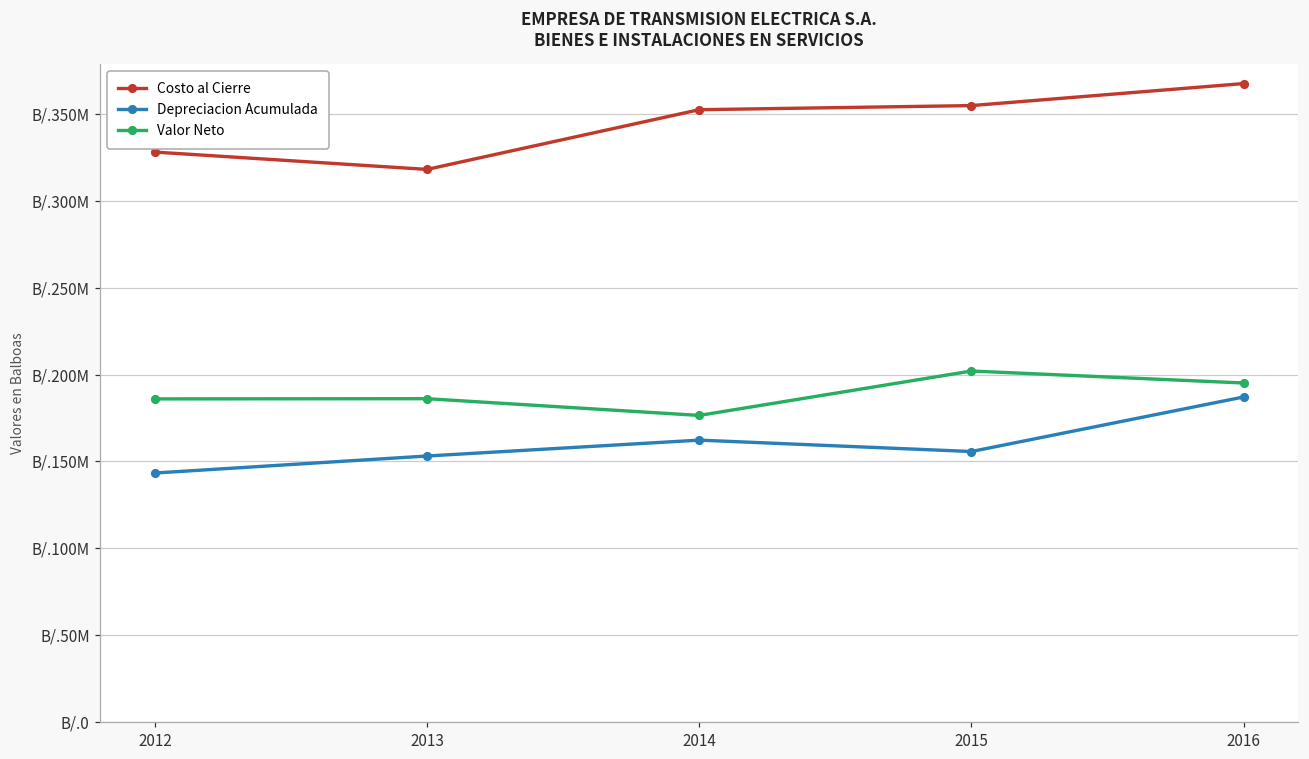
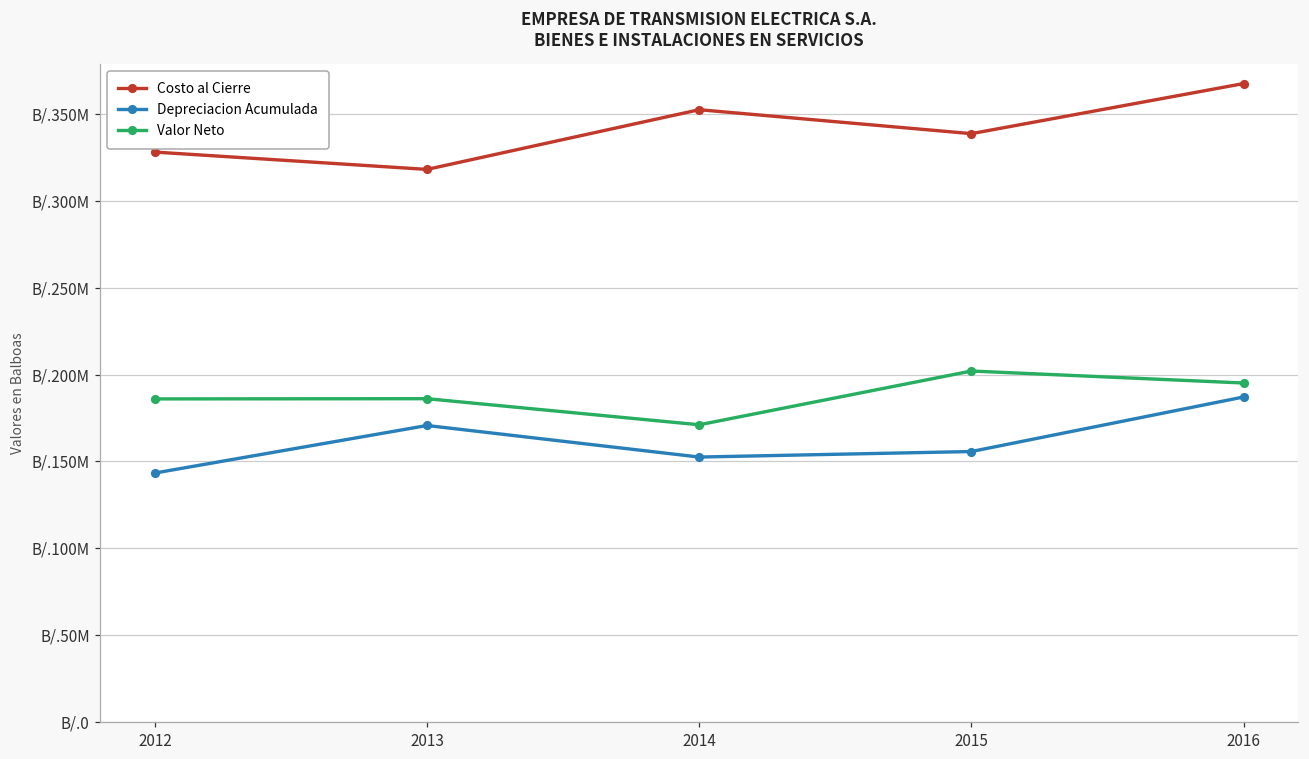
  {
    "Costo al Cierre": {
      "2012": "B/.328000000",
      "2013": "B/.318000000",
      "2014": "B/.353000000",
-     "2015": "B/.355000000",
+     "2015": "B/.339000000",
      "2016": "B/.368000000"
    },
    "Depreciacion Acumulada": {
      "2012": "B/.143000000",
-     "2013": "B/.153000000",
-     "2014": "B/.162000000",
+     "2013": "B/.171000000",
+     "2014": "B/.153000000",
      "2015": "B/.156000000",
      "2016": "B/.187000000"
    },
    "Valor Neto": {
      "2012": "B/.186000000",
      "2013": "B/.186000000",
-     "2014": "B/.177000000",
+     "2014": "B/.171000000",
      "2015": "B/.202000000",
      "2016": "B/.195000000"
    }
  }
